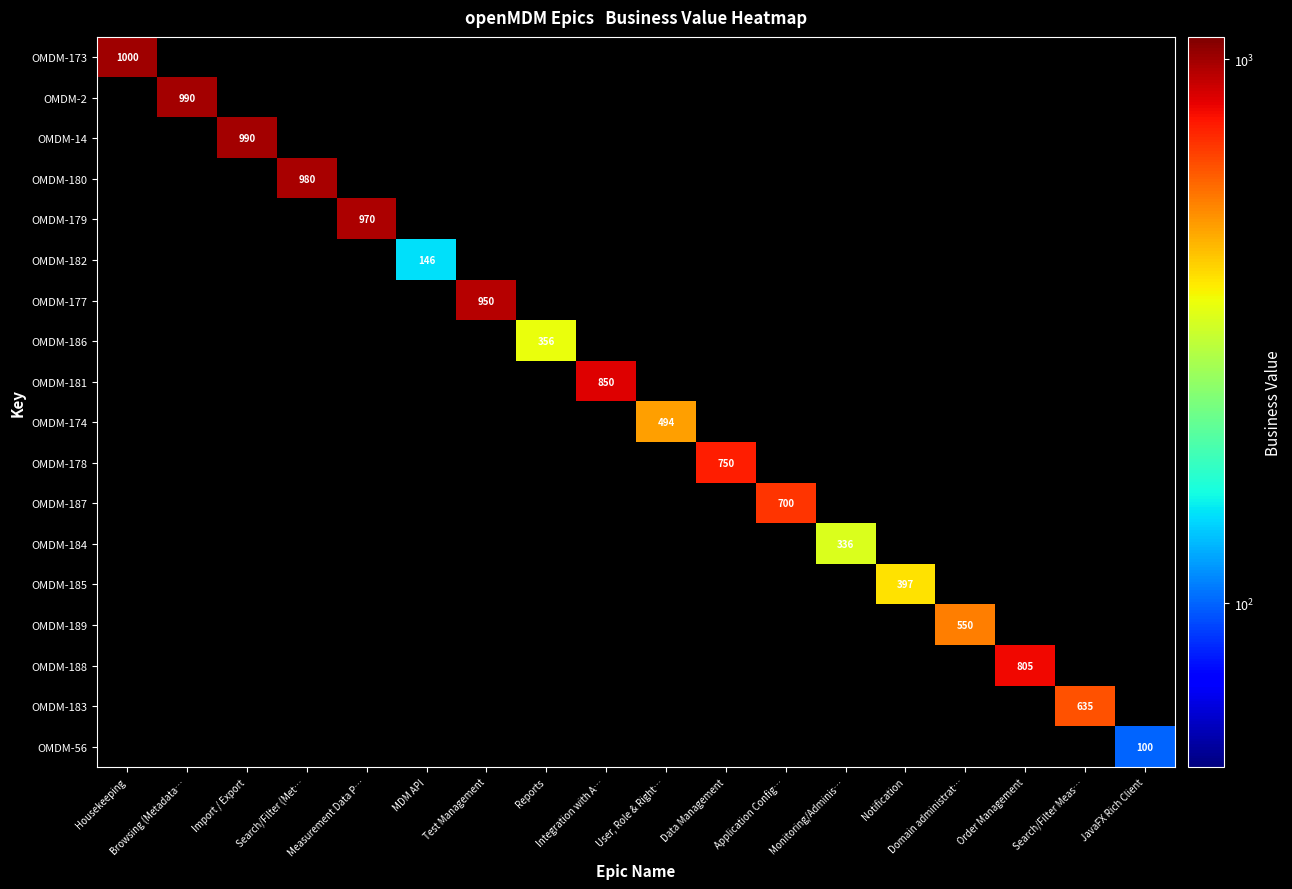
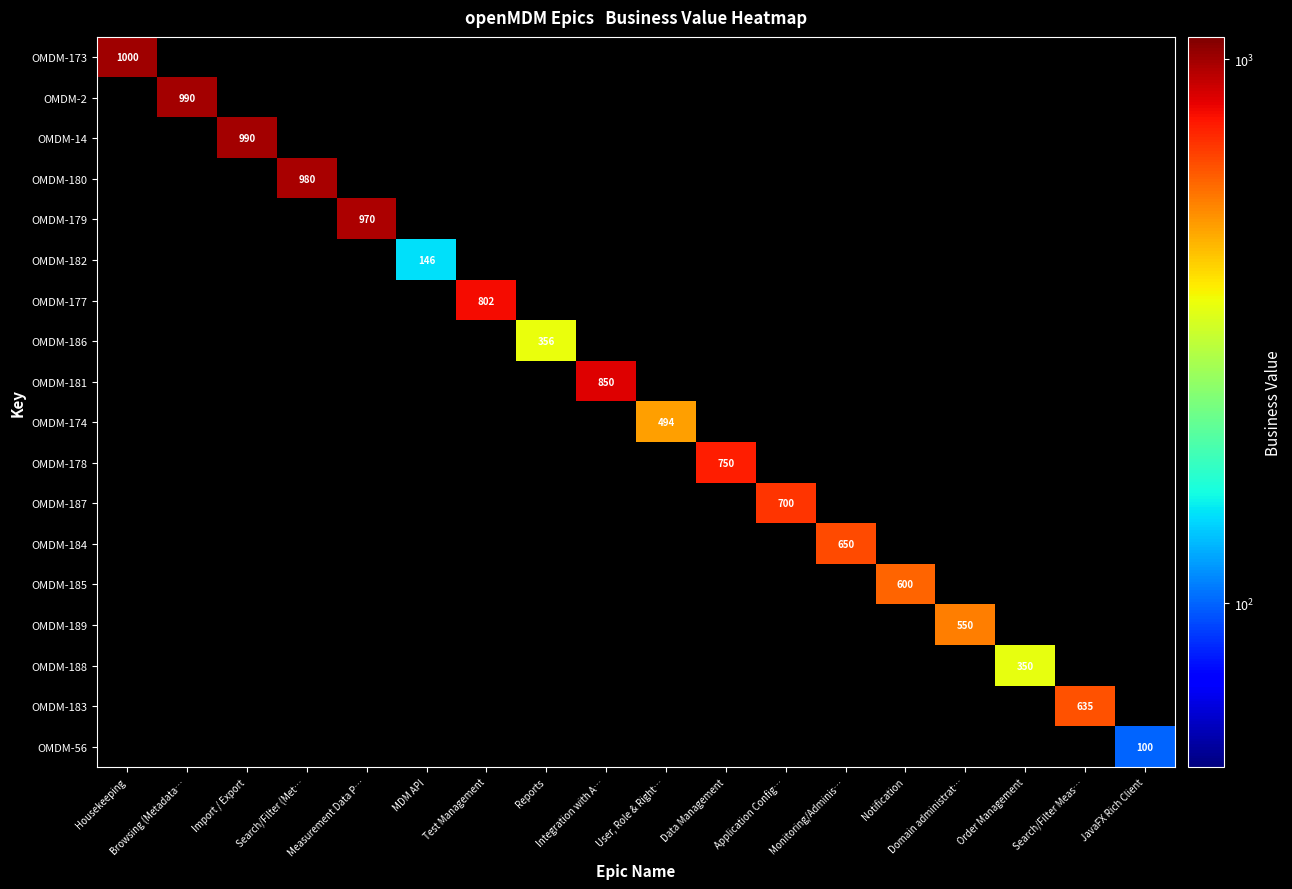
  {
    "OMDM-173": {
      "Housekeeping": 1000
    },
    "OMDM-2": {
      "Browsing (Metadata…": 990
    },
    "OMDM-14": {
      "Import / Export": 990
    },
    "OMDM-180": {
      "Search/Filter (Met…": 980
    },
    "OMDM-179": {
      "Measurement Data P…": 970
    },
    "OMDM-182": {
      "MDM API": 146
    },
    "OMDM-177": {
-     "Test Management": 950
+     "Test Management": 802
    },
    "OMDM-186": {
      "Reports": 356
    },
    "OMDM-181": {
      "Integration with A…": 850
    },
    "OMDM-174": {
      "User, Role & Right…": 494
    },
    "OMDM-178": {
      "Data Management": 750
    },
    "OMDM-187": {
      "Application Config…": 700
    },
    "OMDM-184": {
-     "Monitoring/Adminis…": 336
+     "Monitoring/Adminis…": 650
    },
    "OMDM-185": {
-     "Notification": 397
+     "Notification": 600
    },
    "OMDM-189": {
      "Domain administrat…": 550
    },
    "OMDM-188": {
-     "Order Management": 805
+     "Order Management": 350
    },
    "OMDM-183": {
      "Search/Filter Meas…": 635
    },
    "OMDM-56": {
      "JavaFX Rich Client": 100
    }
  }
